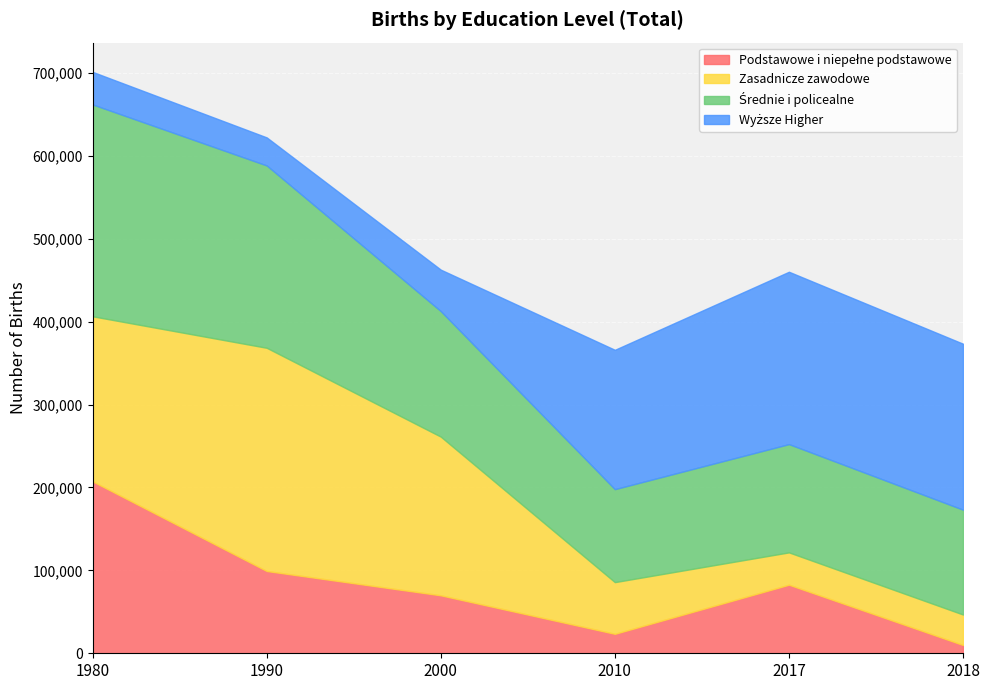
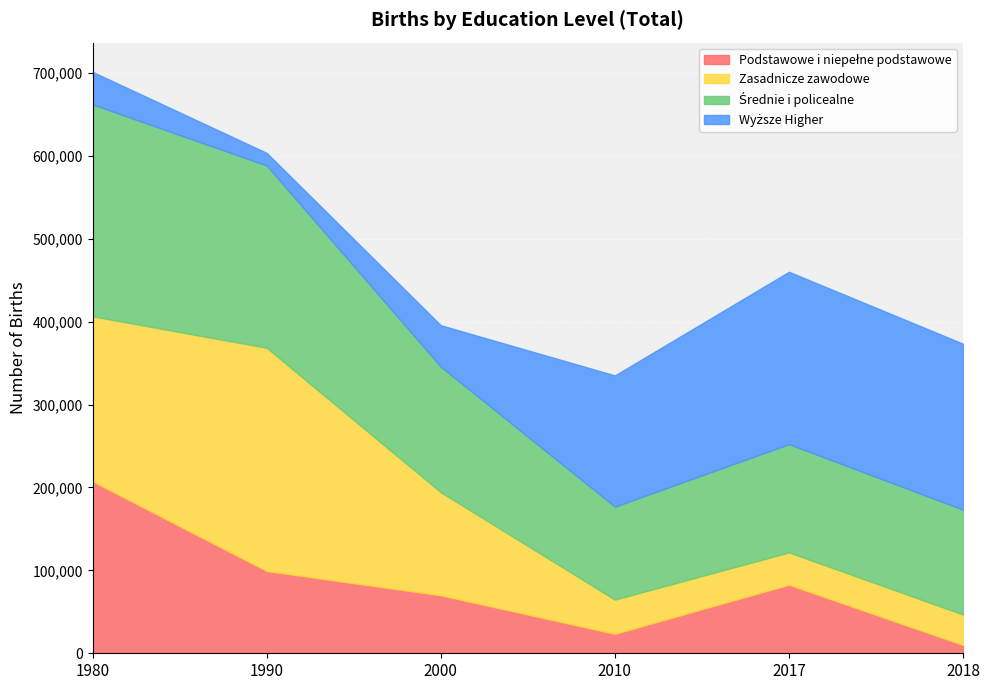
  {
    "Podstawowe i niepełne podstawowe": {
      "1980": "210,000",
      "1990": "100,000",
      "2000": "70,000",
      "2010": "20,000",
      "2017": "80,000",
      "2018": "10,000"
    },
    "Zasadnicze zawodowe": {
      "1980": "200,000",
      "1990": "270,000",
-     "2000": "190,000",
-     "2010": "60,000",
+     "2000": "120,000",
+     "2010": "40,000",
      "2017": "40,000",
      "2018": "40,000"
    },
    "Średnie i policealne": {
      "1980": "260,000",
      "1990": "220,000",
      "2000": "150,000",
      "2010": "110,000",
      "2017": "130,000",
      "2018": "130,000"
    },
    "Wyższe Higher": {
      "1980": "40,000",
-     "1990": "30,000",
+     "1990": "20,000",
      "2000": "50,000",
-     "2010": "170,000",
+     "2010": "160,000",
      "2017": "210,000",
      "2018": "200,000"
    }
  }
